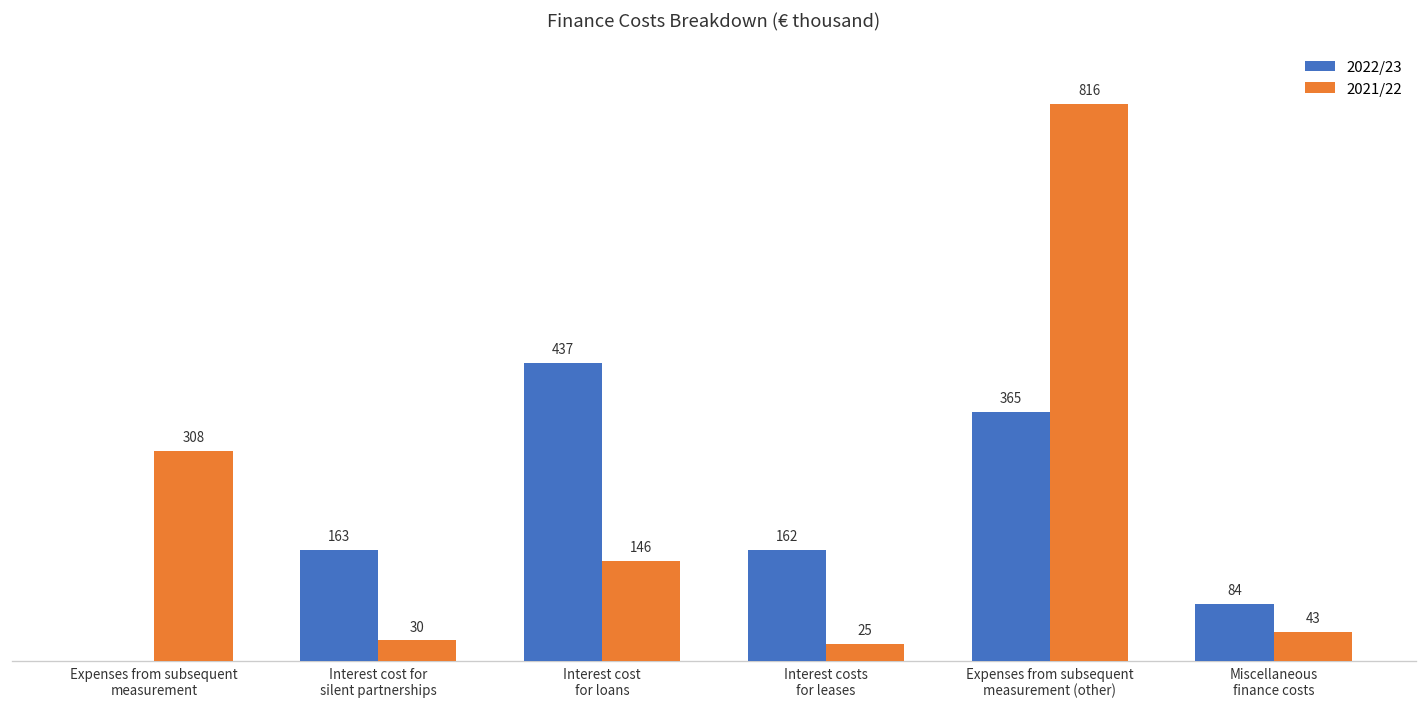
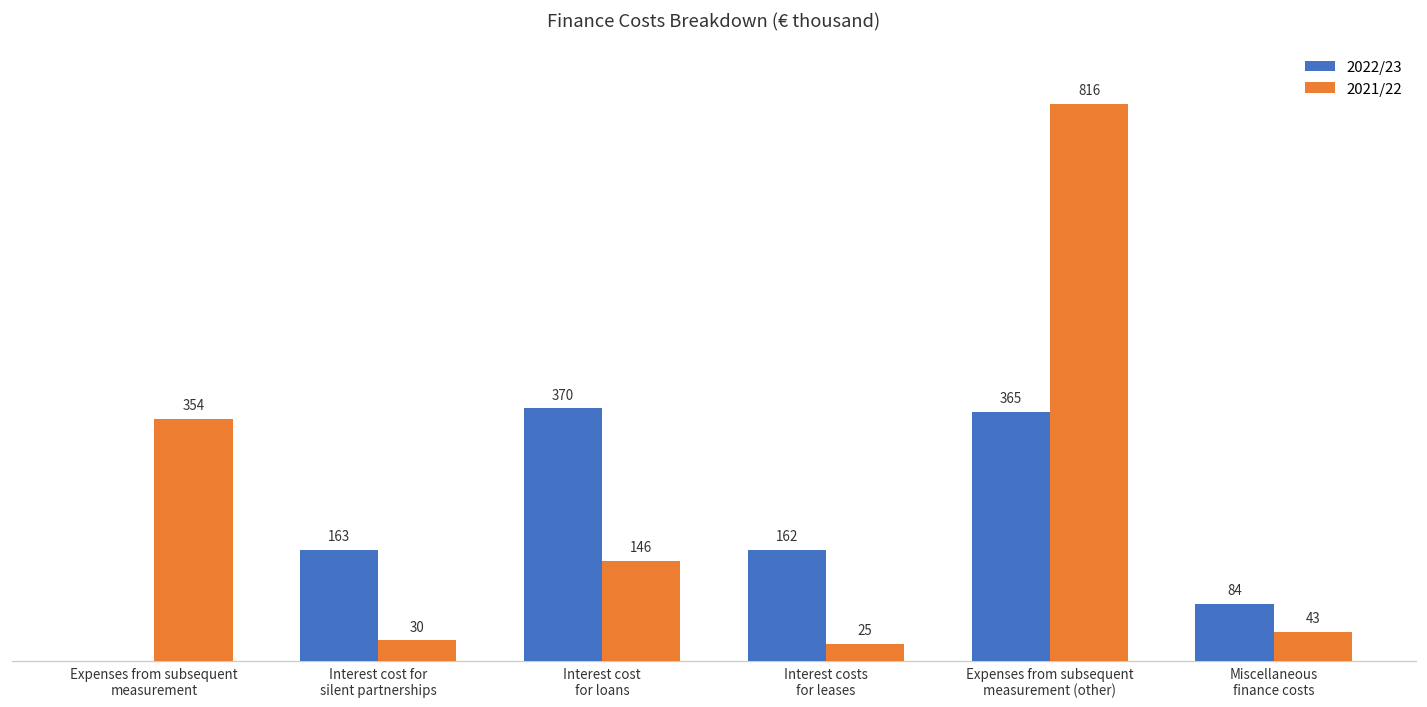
  {
    "2022/23": {
      "Interest cost for silent partnerships": 163,
-     "Interest cost for loans": 437,
+     "Interest cost for loans": 370,
      "Interest costs for leases": 162,
      "Expenses from subsequent measurement (other)": 365,
      "Miscellaneous finance costs": 84
    },
    "2021/22": {
-     "Expenses from subsequent measurement": 308,
+     "Expenses from subsequent measurement": 354,
      "Interest cost for silent partnerships": 30,
      "Interest cost for loans": 146,
      "Interest costs for leases": 25,
      "Expenses from subsequent measurement (other)": 816,
      "Miscellaneous finance costs": 43
    }
  }
